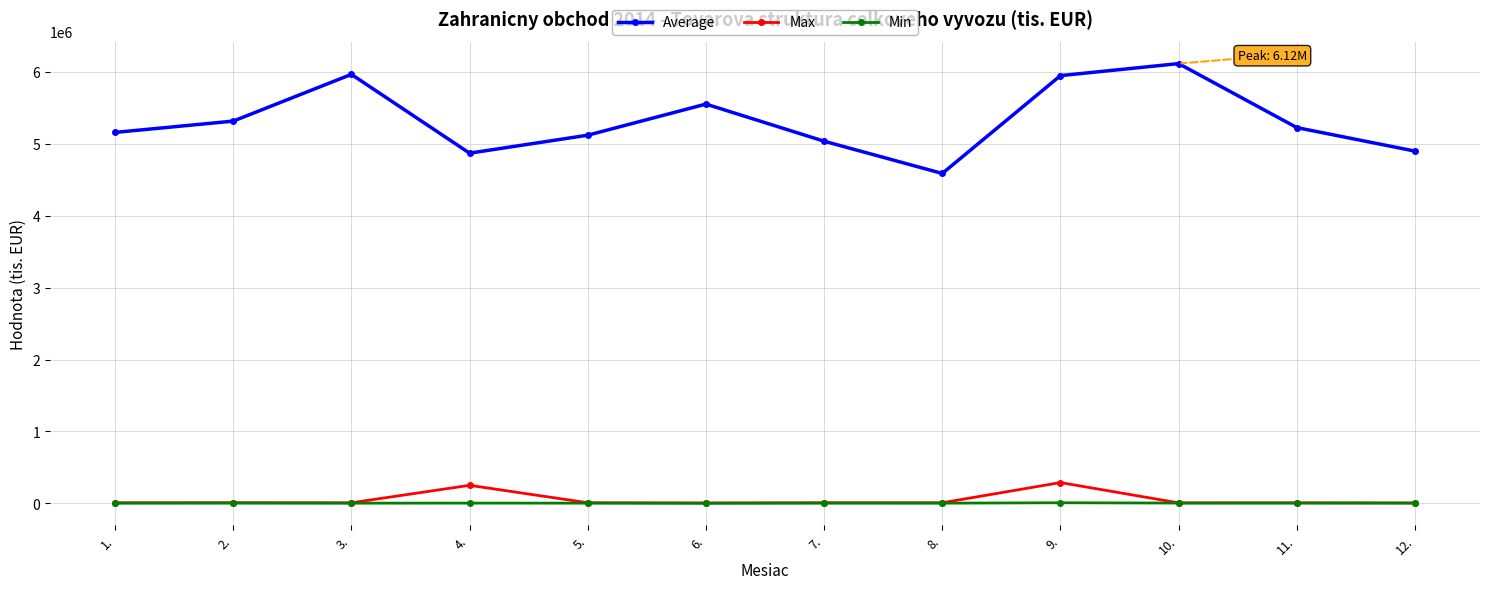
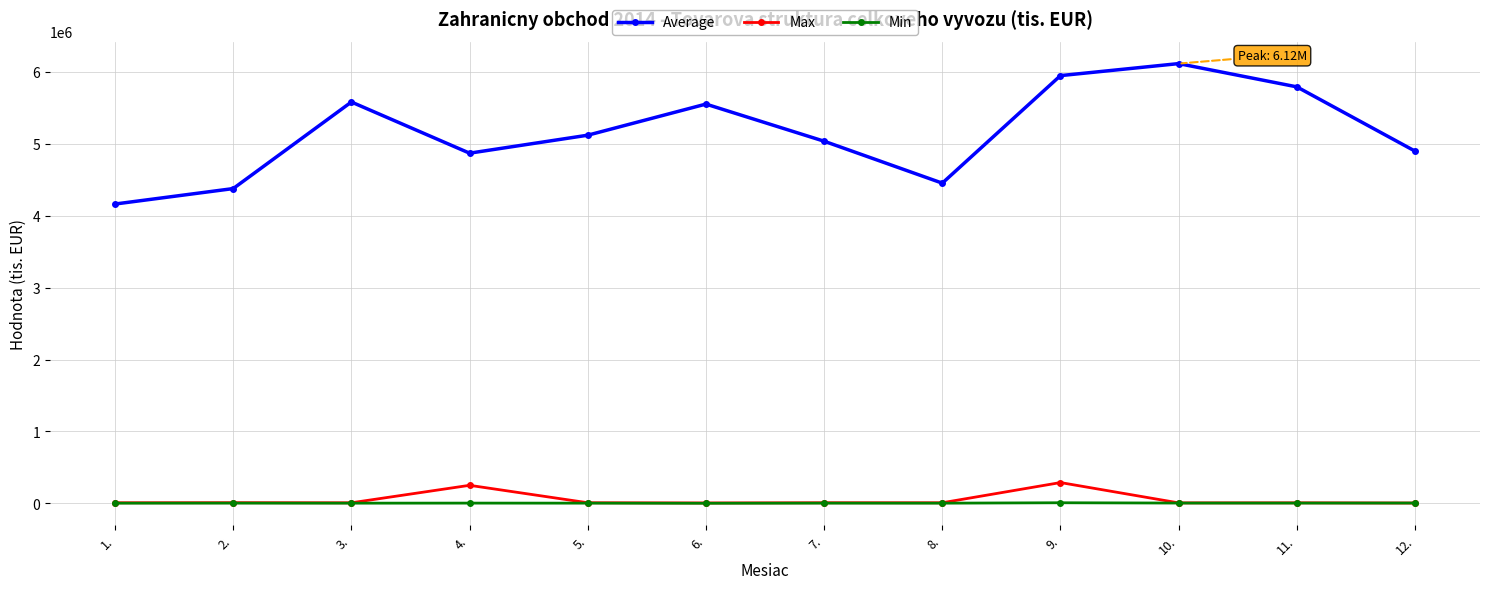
  {
    "Average": {
-     "1.": 5200000,
-     "2.": 5300000,
-     "3.": 6000000,
+     "1.": 4200000,
+     "2.": 4400000,
+     "3.": 5600000,
      "4.": 4900000,
      "5.": 5100000,
      "6.": 5600000,
      "7.": 5000000,
-     "8.": 4600000,
+     "8.": 4500000,
      "9.": 5900000,
-     "11.": 5200000,
+     "11.": 5800000,
      "12.": 4900000
    },
    "Max": {
      "4.": 300000,
      "9.": 300000
    },
    "Min": {
      "4.": 0,
      "9.": 0
    }
  }
